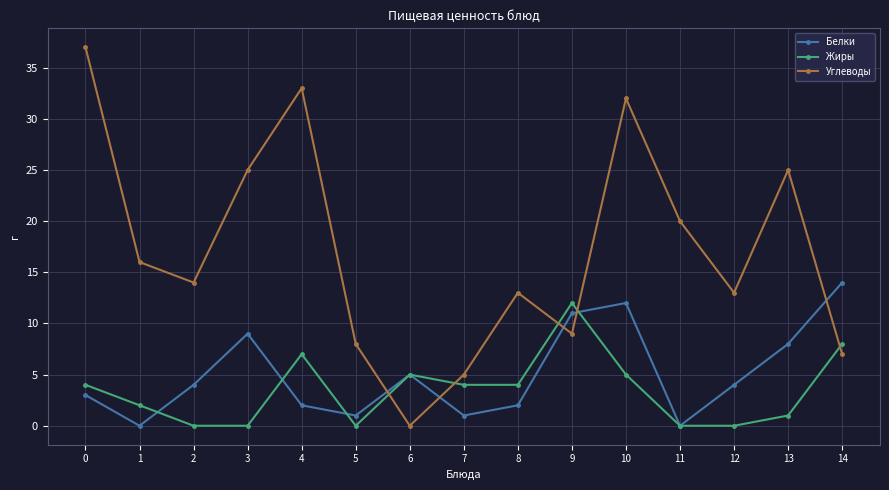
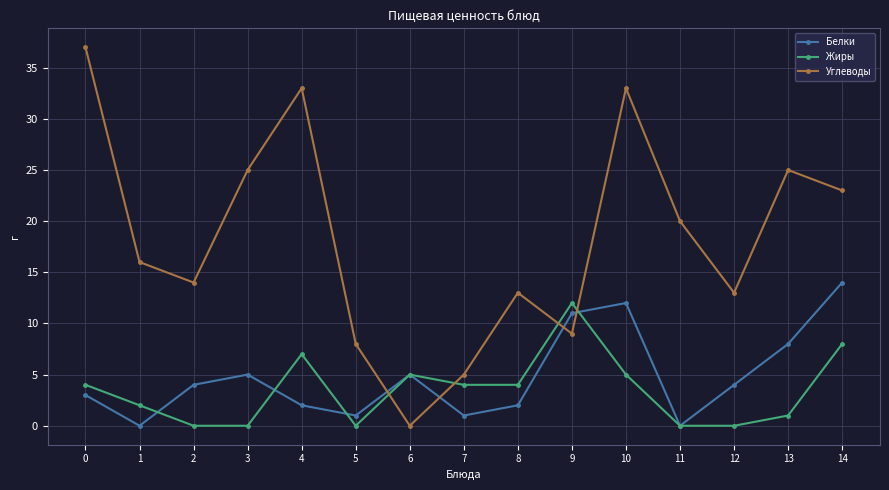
  {
    "Белки": {
      "0": 3,
      "1": 0,
      "2": 4,
-     "3": 9,
+     "3": 5,
      "4": 2,
      "5": 1,
      "7": 1,
      "8": 2,
      "9": 11,
      "10": 12,
      "12": 4,
      "13": 8,
      "14": 14
    },
    "Жиры": {
      "0": 4,
      "1": 2,
      "2": 0,
      "3": 0,
      "4": 7,
      "5": 0,
      "7": 4,
      "8": 4,
      "9": 12,
      "10": 5,
      "12": 0,
      "13": 1,
      "14": 8
    },
    "Углеводы": {
      "0": 37,
      "1": 16,
      "2": 14,
      "3": 25,
      "4": 33,
      "5": 8,
      "6": 0,
      "7": 5,
      "8": 13,
      "9": 9,
-     "10": 32,
+     "10": 33,
      "11": 20,
      "12": 13,
      "13": 25,
-     "14": 7
+     "14": 23
    }
  }
